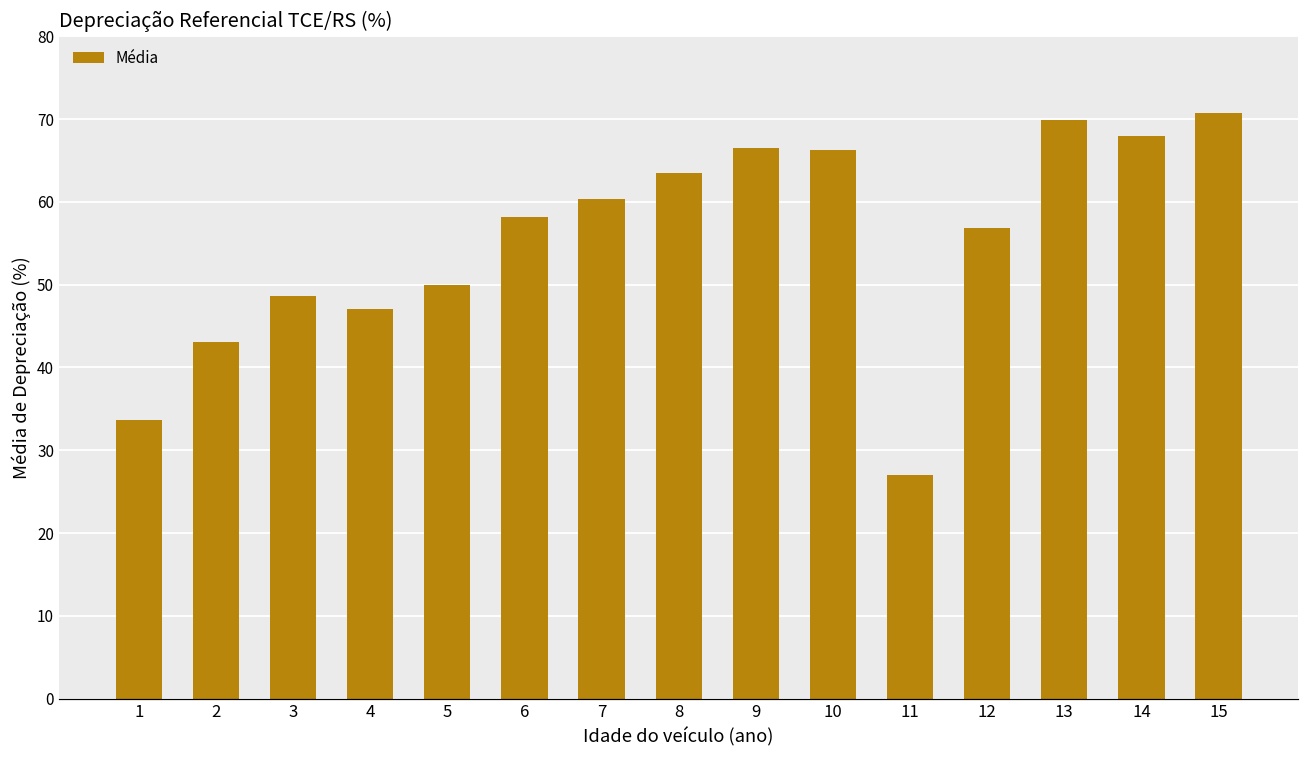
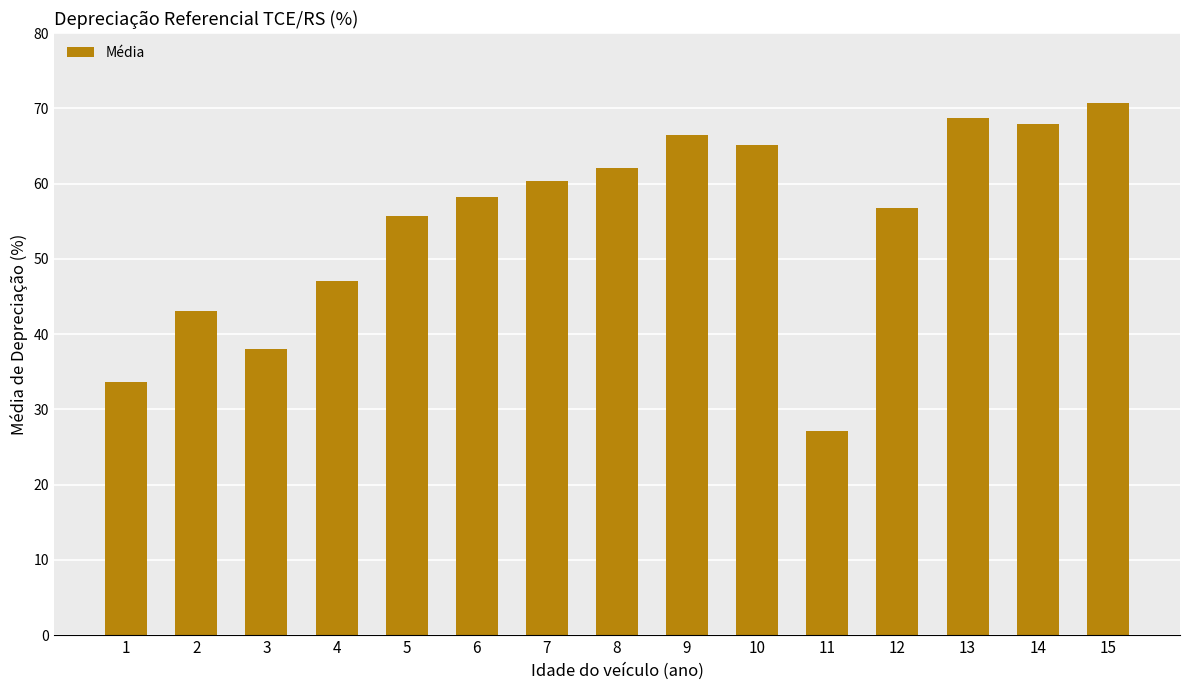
  {
    "1": 34,
    "2": 43,
-   "3": 49,
+   "3": 38,
    "4": 47,
-   "5": 50,
+   "5": 56,
    "6": 58,
    "7": 60,
-   "8": 64,
+   "8": 62,
    "9": 67,
-   "10": 66,
+   "10": 65,
    "11": 27,
    "12": 57,
-   "13": 70,
+   "13": 69,
    "14": 68,
    "15": 71
  }
